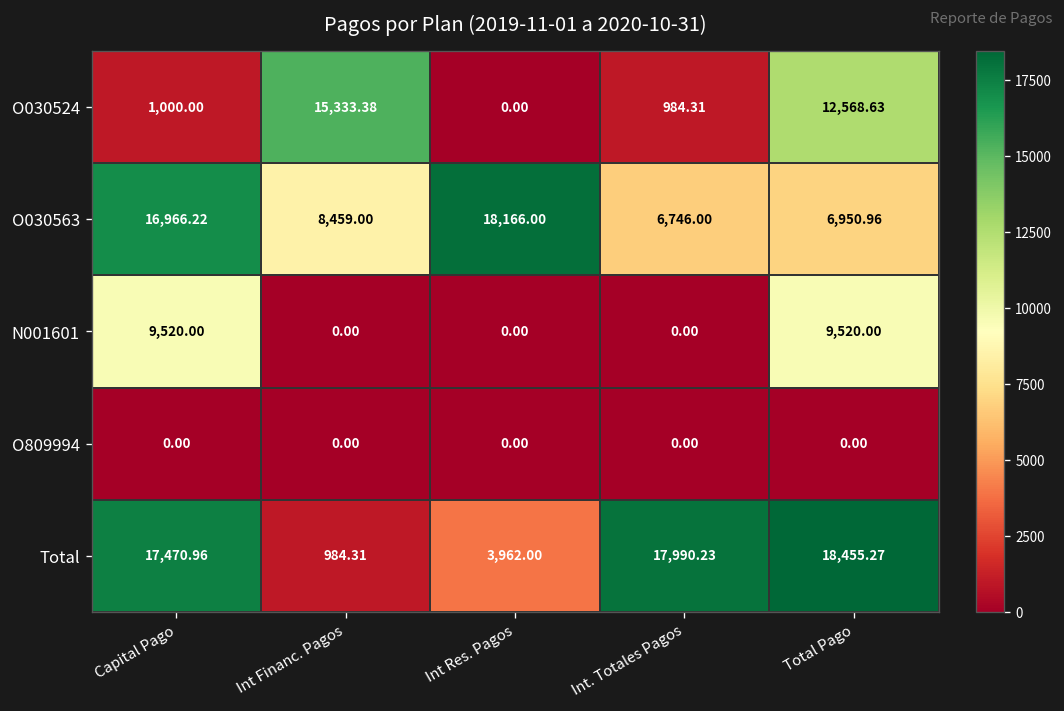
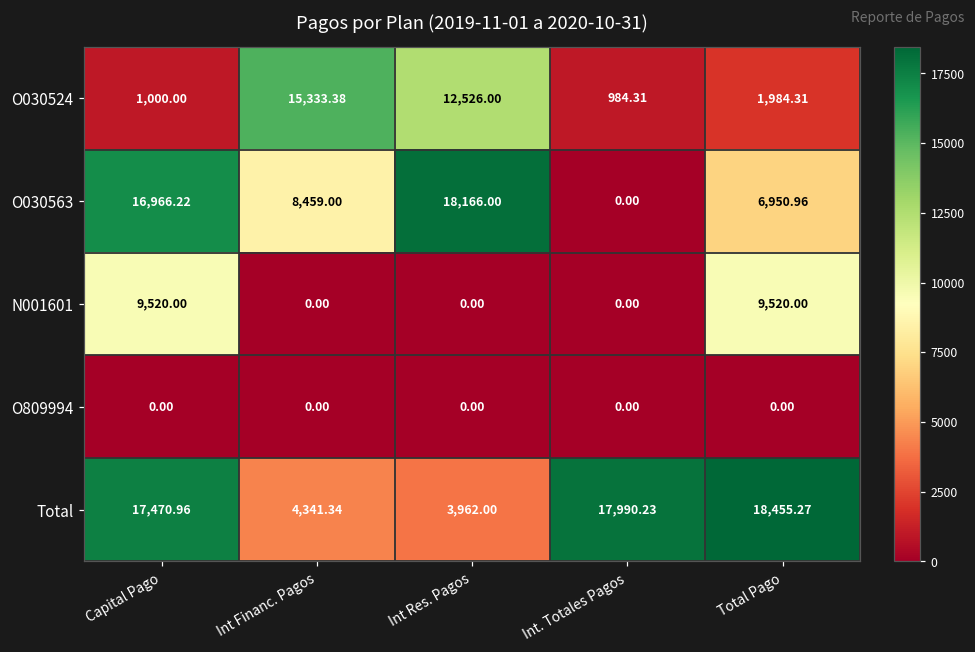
  {
    "O030524": {
      "Capital Pago": "1,000.00",
      "Int Financ. Pagos": "15,333.38",
-     "Int Res. Pagos": "0.00",
+     "Int Res. Pagos": "12,526.00",
      "Int. Totales Pagos": "984.31",
-     "Total Pago": "12,568.63"
+     "Total Pago": "1,984.31"
    },
    "O030563": {
      "Capital Pago": "16,966.22",
      "Int Financ. Pagos": "8,459.00",
      "Int Res. Pagos": "18,166.00",
-     "Int. Totales Pagos": "6,746.00",
+     "Int. Totales Pagos": "0.00",
      "Total Pago": "6,950.96"
    },
    "N001601": {
      "Capital Pago": "9,520.00",
      "Int Financ. Pagos": "0.00",
      "Int Res. Pagos": "0.00",
      "Int. Totales Pagos": "0.00",
      "Total Pago": "9,520.00"
    },
    "O809994": {
      "Capital Pago": "0.00",
      "Int Financ. Pagos": "0.00",
      "Int Res. Pagos": "0.00",
      "Int. Totales Pagos": "0.00",
      "Total Pago": "0.00"
    },
    "Total": {
      "Capital Pago": "17,470.96",
-     "Int Financ. Pagos": "984.31",
+     "Int Financ. Pagos": "4,341.34",
      "Int Res. Pagos": "3,962.00",
      "Int. Totales Pagos": "17,990.23",
      "Total Pago": "18,455.27"
    }
  }
